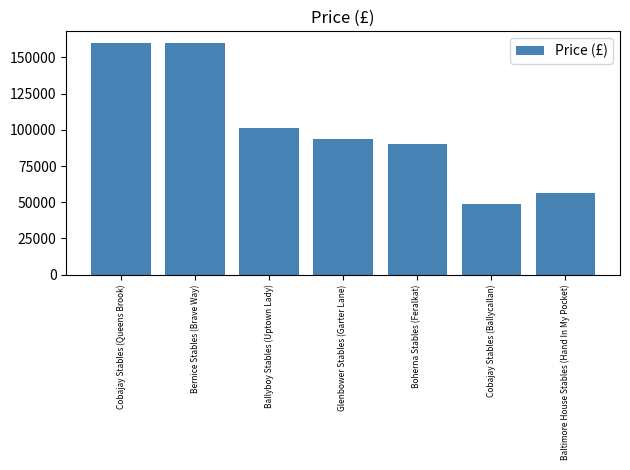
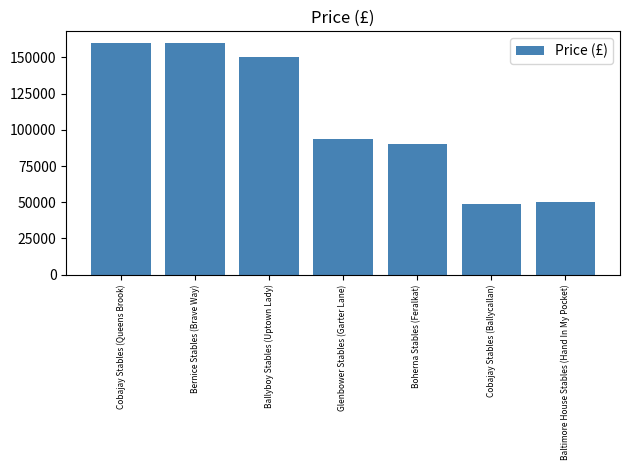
  {
    "Cobajay Stables (Queens Brook)": 160000,
    "Bernice Stables (Brave Way)": 160000,
-   "Ballyboy Stables (Uptown Lady)": 101000,
+   "Ballyboy Stables (Uptown Lady)": 150000,
    "Glenbower Stables (Garter Lane)": 94000,
    "Boherna Stables (Feralkat)": 90000,
    "Cobajay Stables (Ballycallan)": 49000,
-   "Baltimore House Stables (Hand In My Pocket)": 56000
+   "Baltimore House Stables (Hand In My Pocket)": 50000
  }
